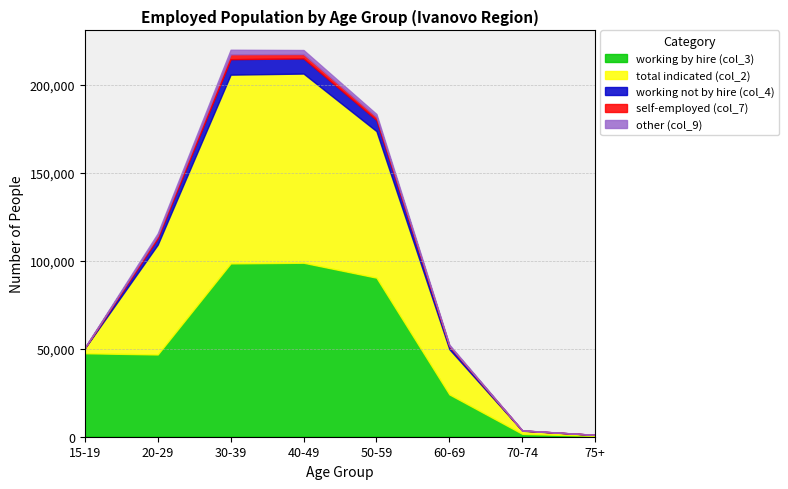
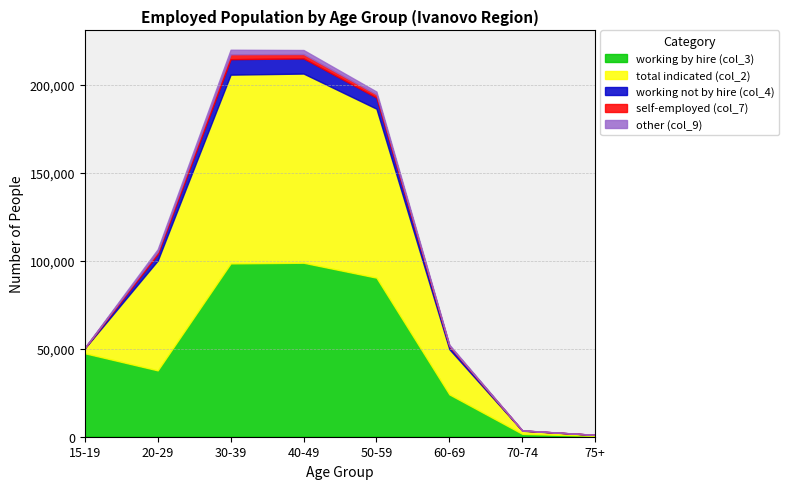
  {
    "working by hire (col_3)": {
      "15-19": "47,000",
-     "20-29": "47,000",
+     "20-29": "38,000",
      "30-39": "99,000",
      "40-49": "99,000",
      "50-59": "90,000",
      "60-69": "24,000",
      "70-74": "2,000"
    },
    "total indicated (col_2)": {
      "20-29": "62,000",
      "30-39": "107,000",
      "40-49": "108,000",
-     "50-59": "83,000",
+     "50-59": "96,000",
      "60-69": "26,000"
    },
    "working not by hire (col_4)": {
      "30-39": "9,000",
      "40-49": "9,000",
      "50-59": "6,000"
    },
    "self-employed (col_7)": {
      "30-39": "3,000",
      "40-49": "2,000",
      "50-59": "2,000"
    },
    "other (col_9)": {
      "30-39": "3,000",
      "40-49": "2,000",
      "50-59": "2,000"
    }
  }
